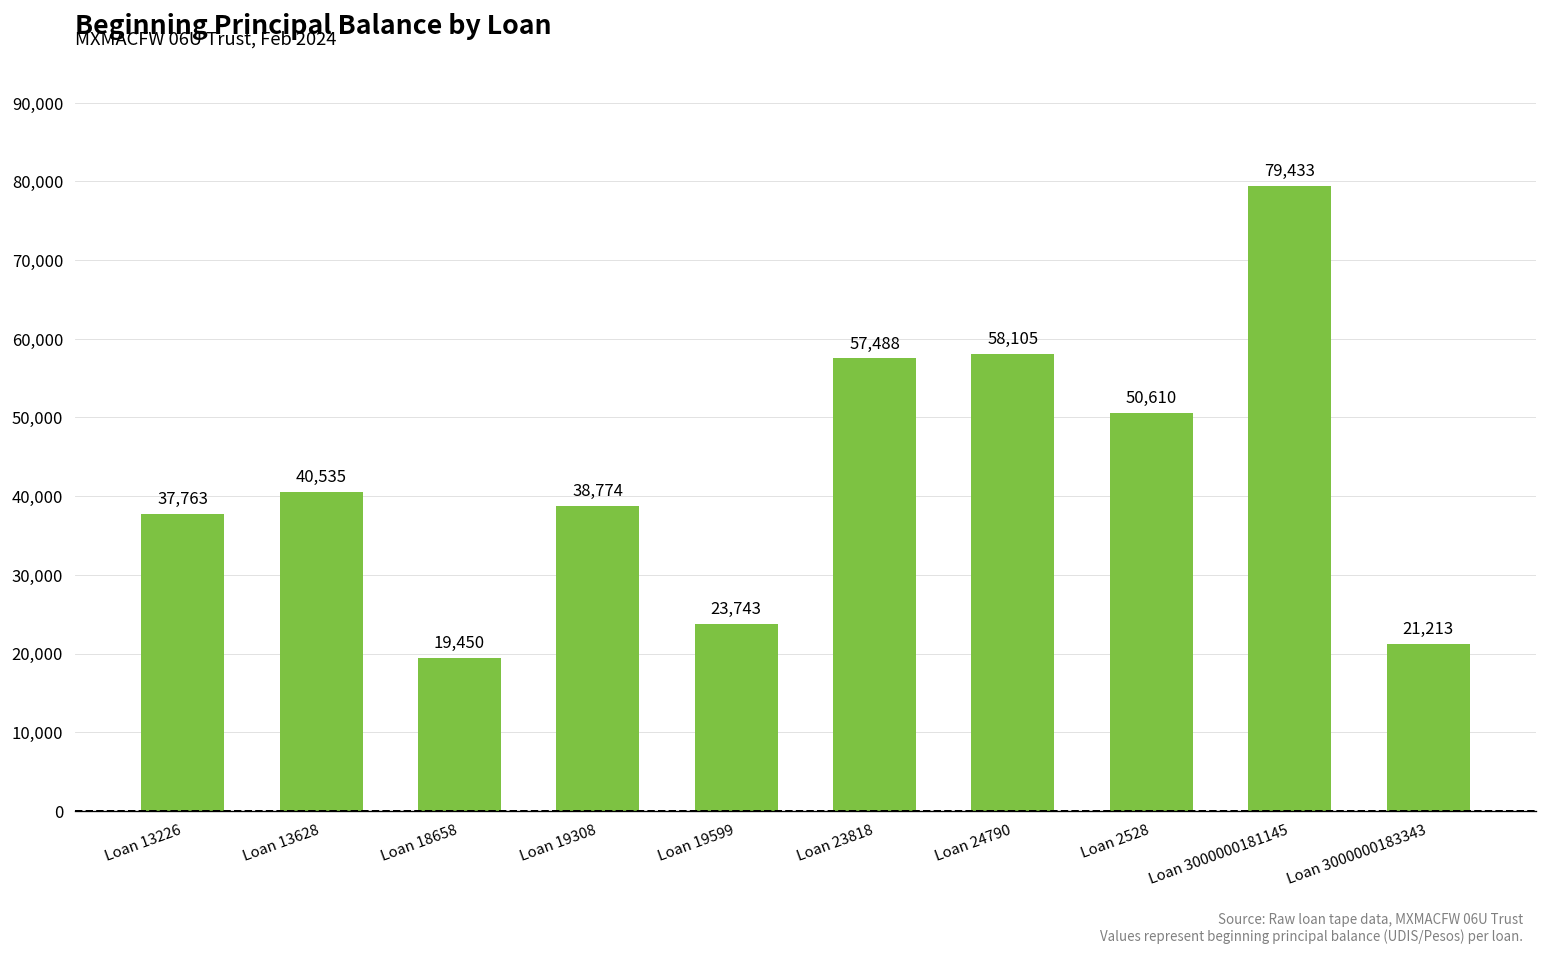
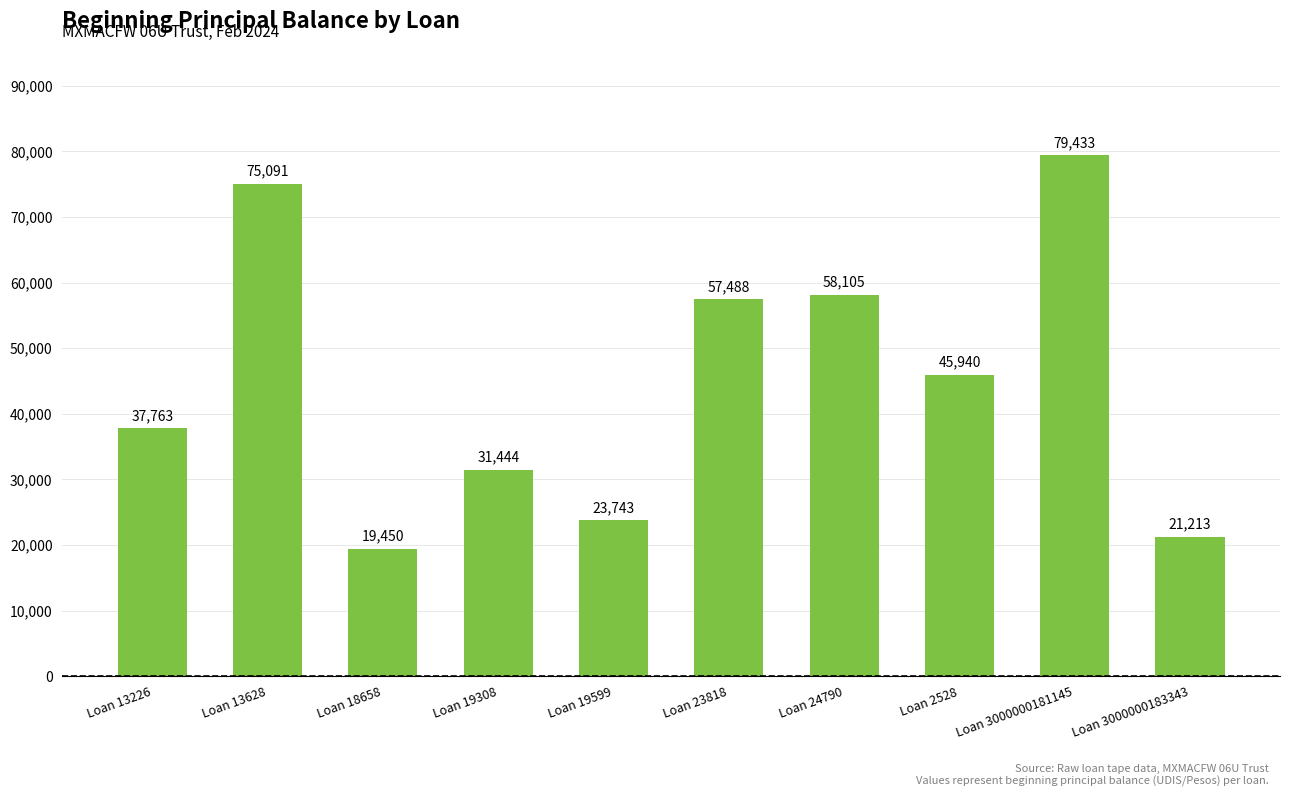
  {
    "Loan 13226": "37,763",
-   "Loan 13628": "40,535",
+   "Loan 13628": "75,091",
    "Loan 18658": "19,450",
-   "Loan 19308": "38,774",
+   "Loan 19308": "31,444",
    "Loan 19599": "23,743",
    "Loan 23818": "57,488",
    "Loan 24790": "58,105",
-   "Loan 2528": "50,610",
+   "Loan 2528": "45,940",
    "Loan 3000000181145": "79,433",
    "Loan 3000000183343": "21,213"
  }
